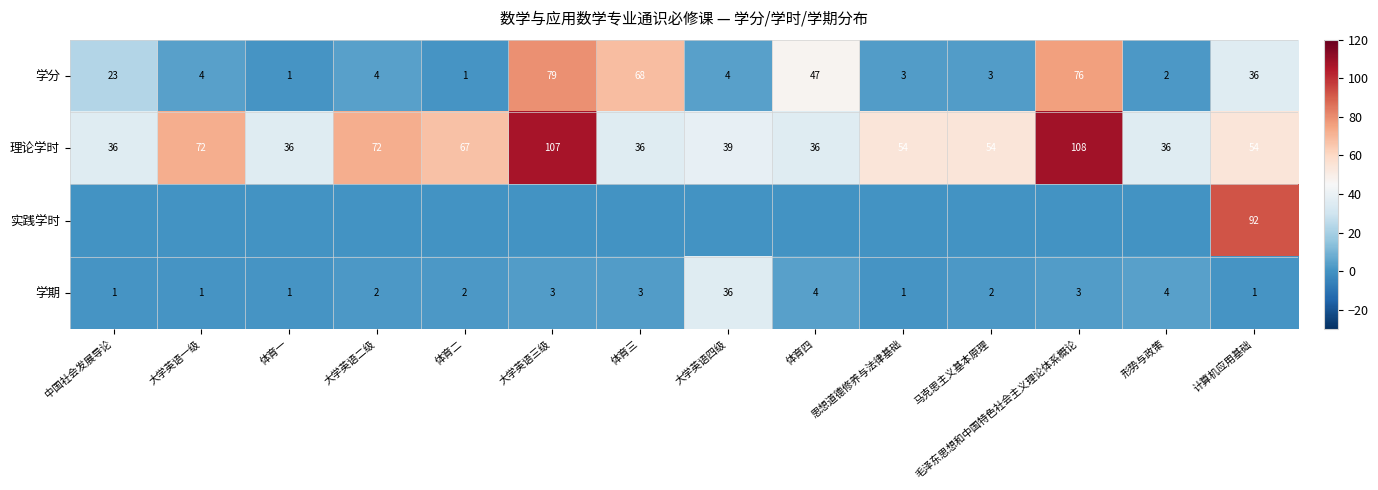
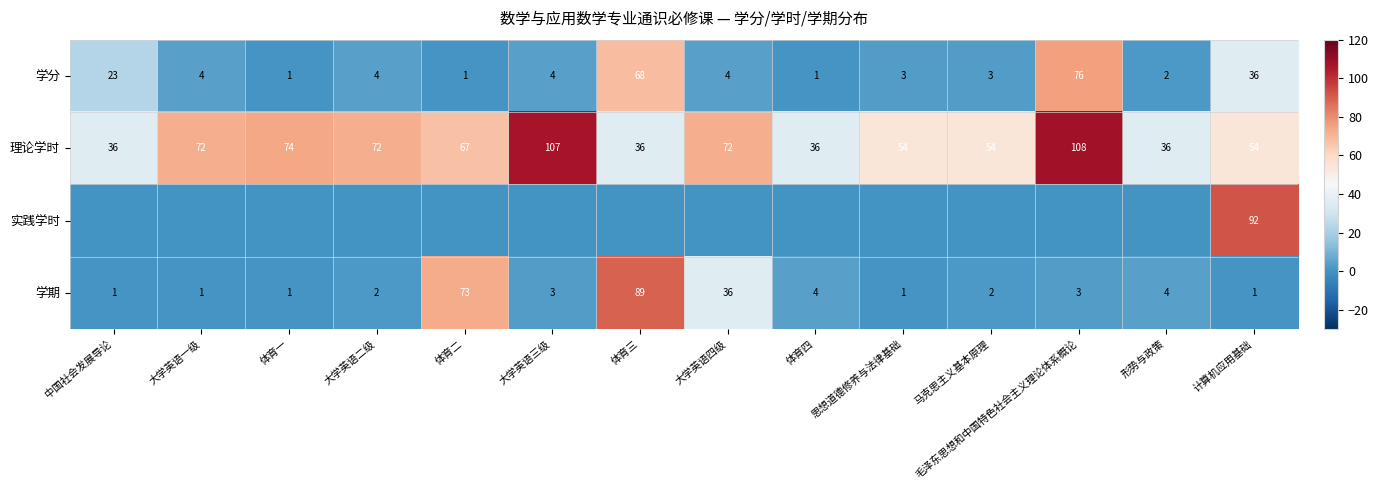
  {
    "学分": {
      "中国社会发展导论": 23,
      "大学英语一级": 4,
      "体育一": 1,
      "大学英语二级": 4,
      "体育二": 1,
-     "大学英语三级": 79,
+     "大学英语三级": 4,
      "体育三": 68,
      "大学英语四级": 4,
-     "体育四": 47,
+     "体育四": 1,
      "思想道德修养与法律基础": 3,
      "马克思主义基本原理": 3,
      "毛泽东思想和中国特色社会主义理论体系概论": 76,
      "形势与政策": 2,
      "计算机应用基础": 36
    },
    "理论学时": {
      "中国社会发展导论": 36,
      "大学英语一级": 72,
-     "体育一": 36,
+     "体育一": 74,
      "大学英语二级": 72,
      "体育二": 67,
      "大学英语三级": 107,
      "体育三": 36,
-     "大学英语四级": 39,
+     "大学英语四级": 72,
      "体育四": 36,
      "毛泽东思想和中国特色社会主义理论体系概论": 108,
      "形势与政策": 36
    },
    "实践学时": {
      "计算机应用基础": 92
    },
    "学期": {
      "中国社会发展导论": 1,
      "大学英语一级": 1,
      "体育一": 1,
      "大学英语二级": 2,
-     "体育二": 2,
+     "体育二": 73,
      "大学英语三级": 3,
-     "体育三": 3,
+     "体育三": 89,
      "大学英语四级": 36,
      "体育四": 4,
      "思想道德修养与法律基础": 1,
      "马克思主义基本原理": 2,
      "毛泽东思想和中国特色社会主义理论体系概论": 3,
      "形势与政策": 4,
      "计算机应用基础": 1
    }
  }
